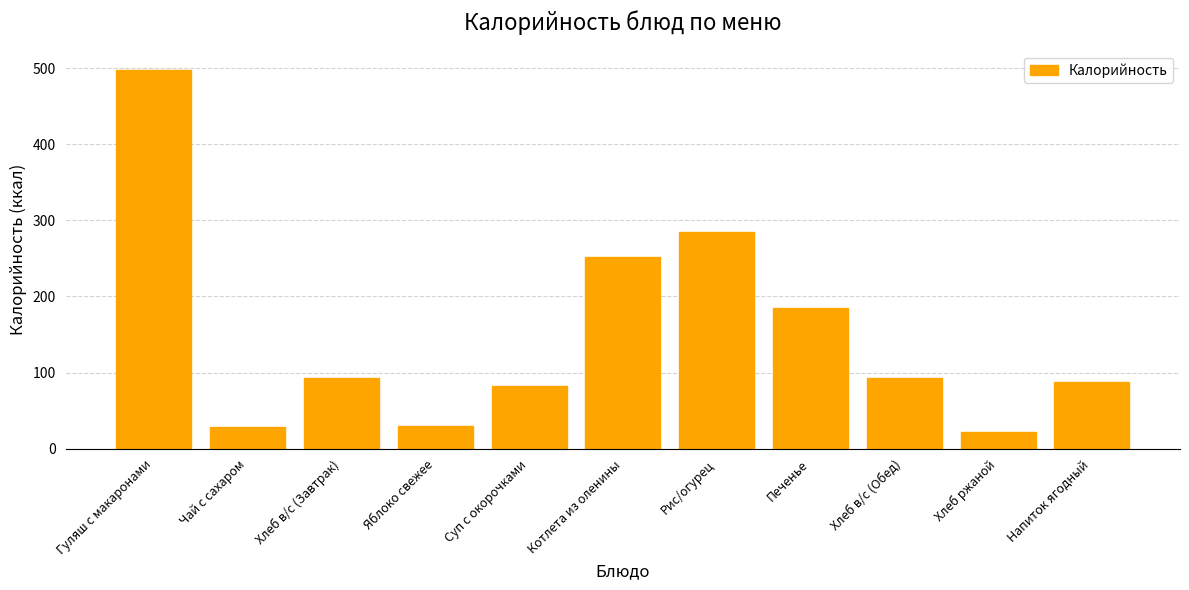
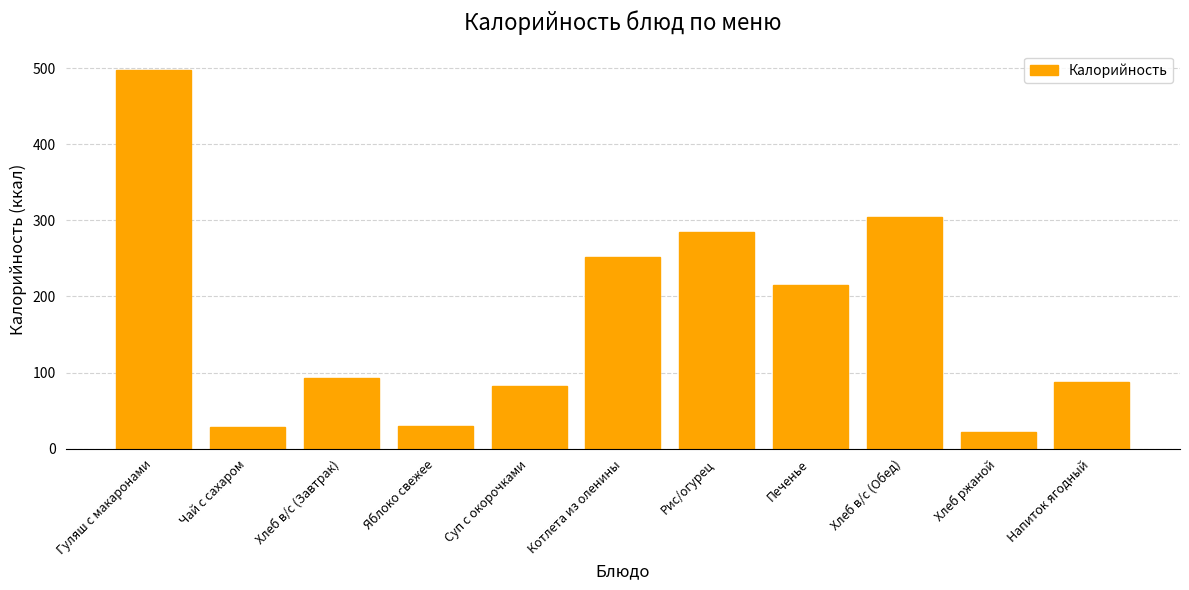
  {
    "Гуляш с макаронами": 500,
    "Чай с сахаром": 30,
    "Хлеб в/с (Завтрак)": 90,
    "Яблоко свежее": 30,
    "Суп с окорочками": 80,
    "Котлета из оленины": 250,
    "Рис/огурец": 280,
-   "Печенье": 190,
-   "Хлеб в/с (Обед)": 90,
+   "Печенье": 220,
+   "Хлеб в/с (Обед)": 300,
    "Хлеб ржаной": 20,
    "Напиток ягодный": 90
  }
